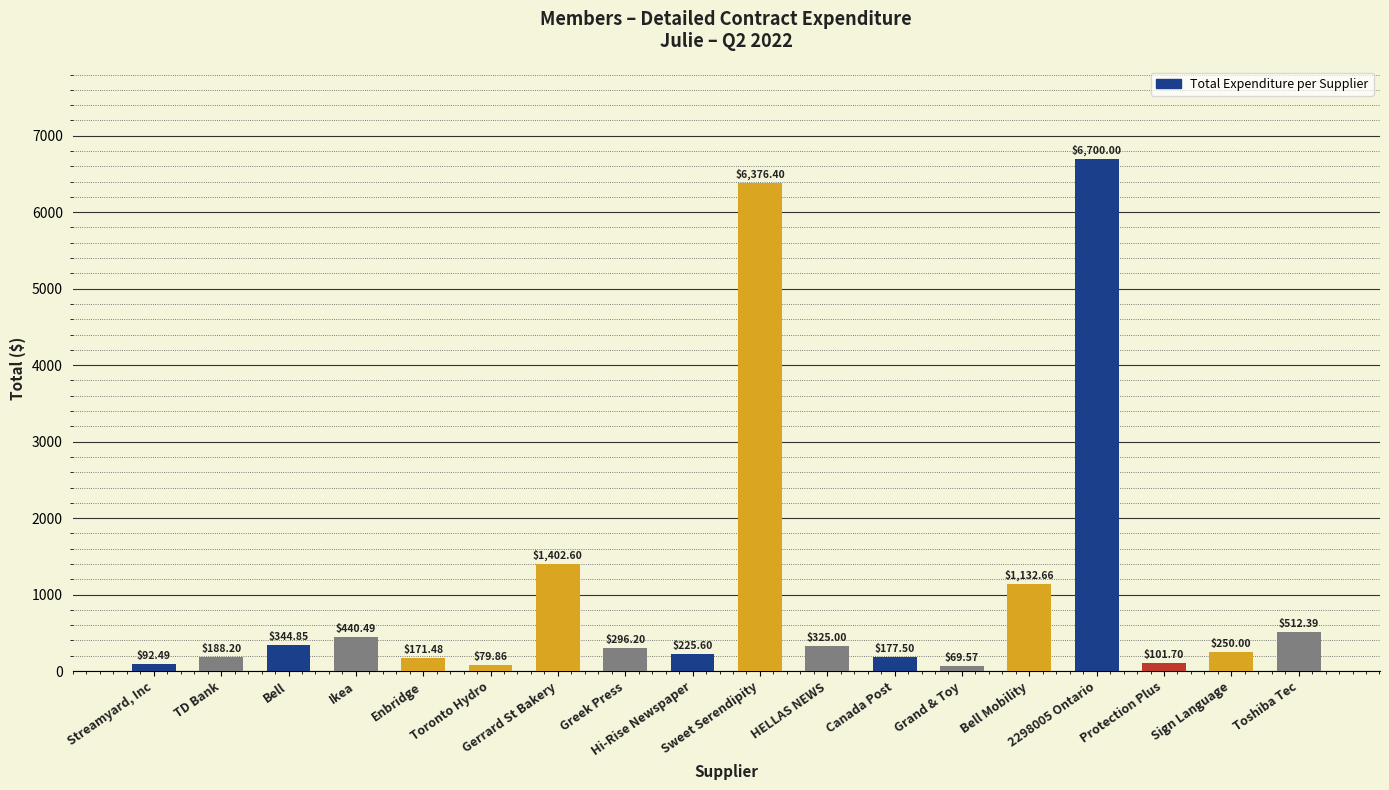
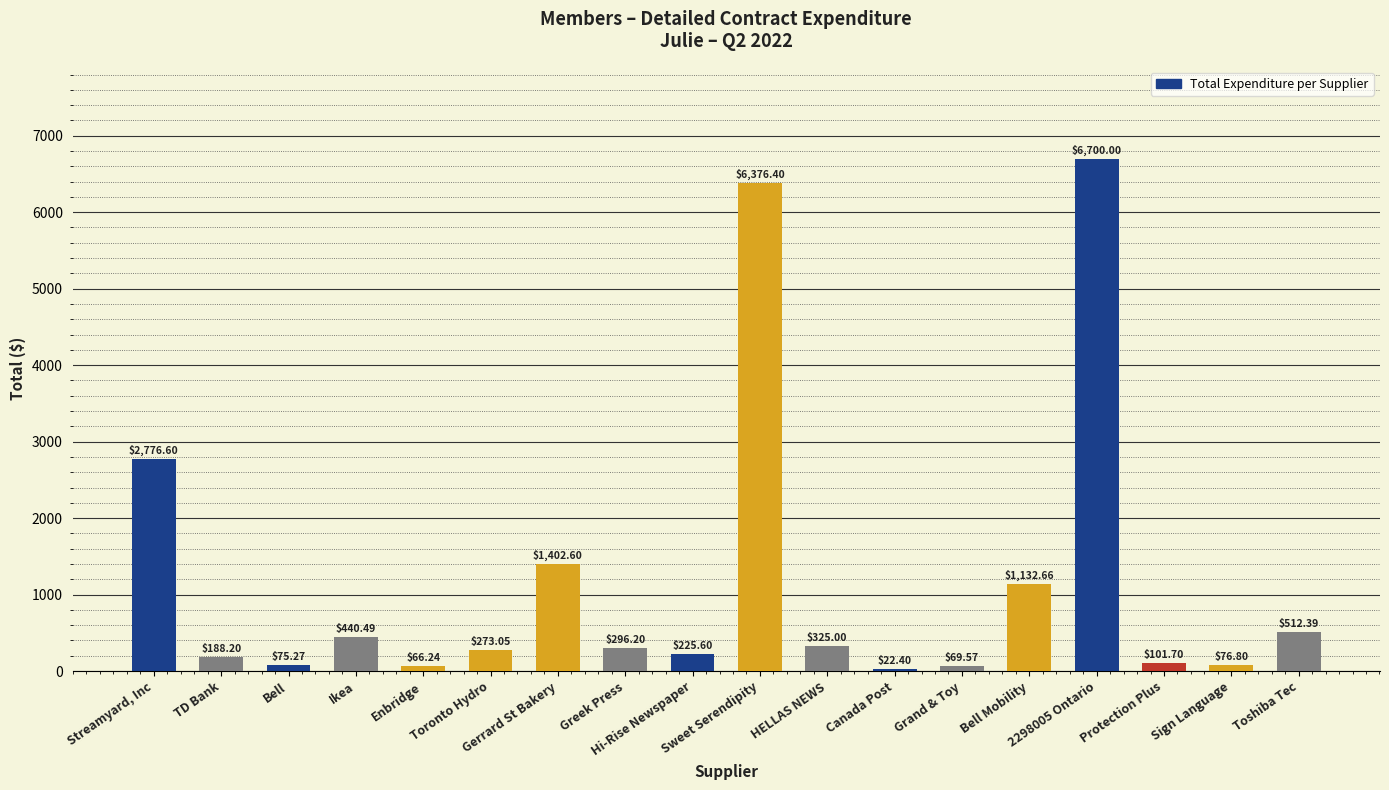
  {
-   "Streamyard, Inc": "$92.49",
+   "Streamyard, Inc": "$2,776.60",
    "TD Bank": "$188.20",
-   "Bell": "$344.85",
+   "Bell": "$75.27",
    "Ikea": "$440.49",
-   "Enbridge": "$171.48",
-   "Toronto Hydro": "$79.86",
+   "Enbridge": "$66.24",
+   "Toronto Hydro": "$273.05",
    "Gerrard St Bakery": "$1,402.60",
    "Greek Press": "$296.20",
    "Hi-Rise Newspaper": "$225.60",
    "Sweet Serendipity": "$6,376.40",
    "HELLAS NEWS": "$325.00",
-   "Canada Post": "$177.50",
+   "Canada Post": "$22.40",
    "Grand & Toy": "$69.57",
    "Bell Mobility": "$1,132.66",
    "2298005 Ontario": "$6,700.00",
    "Protection Plus": "$101.70",
-   "Sign Language": "$250.00",
+   "Sign Language": "$76.80",
    "Toshiba Tec": "$512.39"
  }
